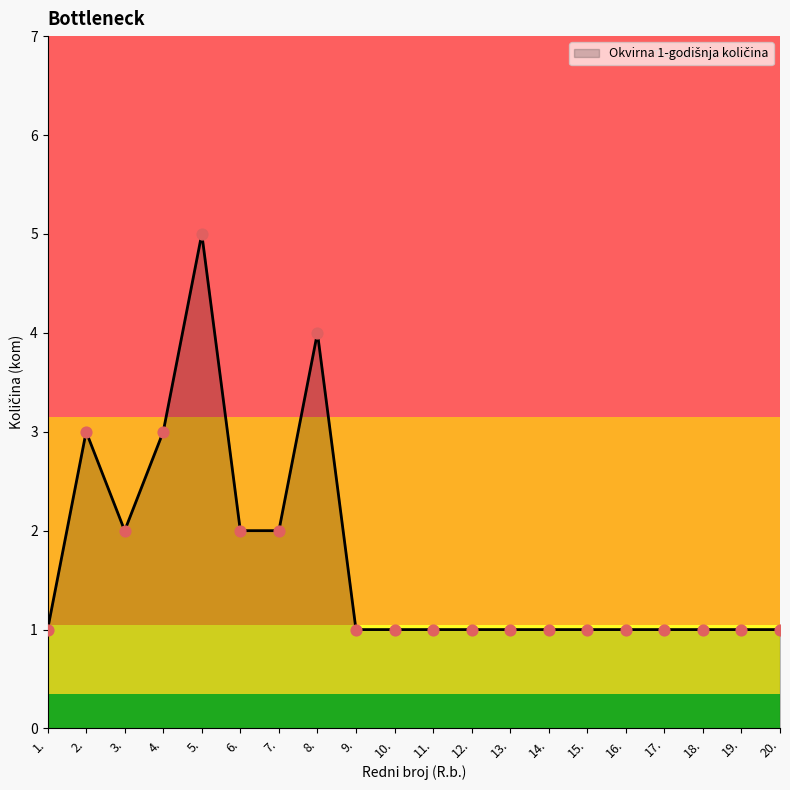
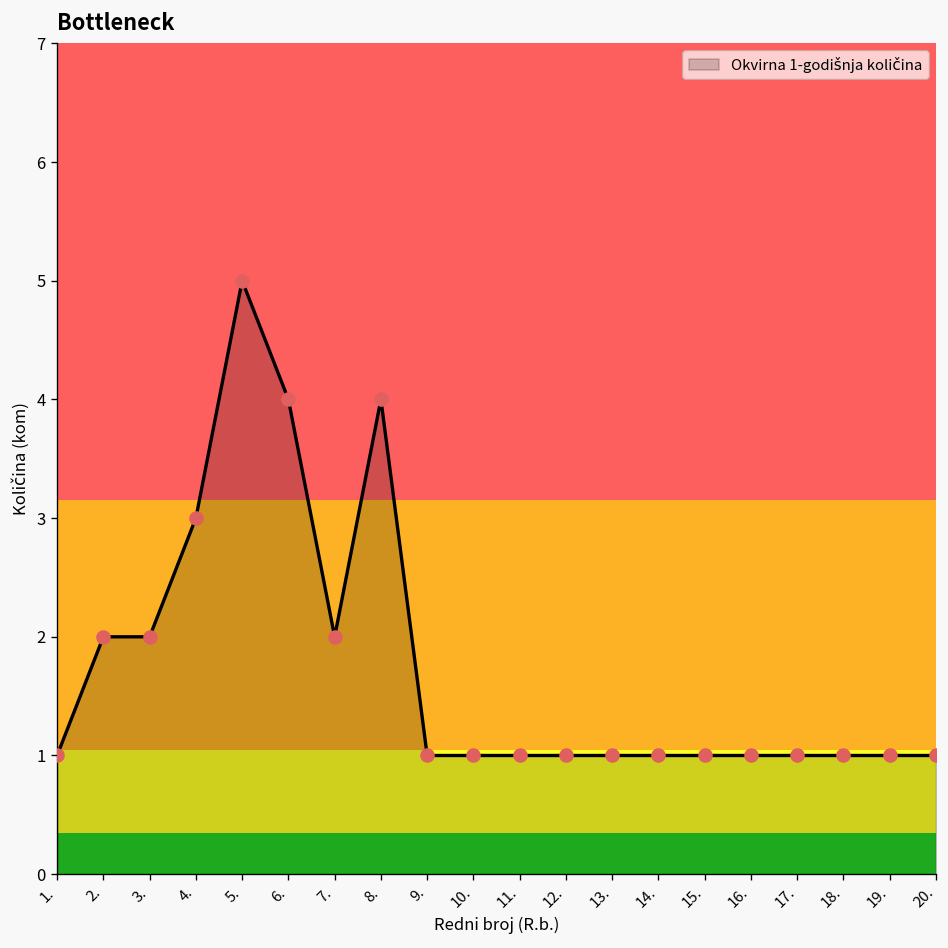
  {
    "1.": 1,
-   "2.": 3,
+   "2.": 2,
    "3.": 2,
    "4.": 3,
    "5.": 5,
-   "6.": 2,
+   "6.": 4,
    "7.": 2,
    "8.": 4,
    "9.": 1,
    "10.": 1,
    "11.": 1,
    "12.": 1,
    "13.": 1,
    "14.": 1,
    "15.": 1,
    "16.": 1,
    "17.": 1,
    "18.": 1,
    "19.": 1,
    "20.": 1
  }
